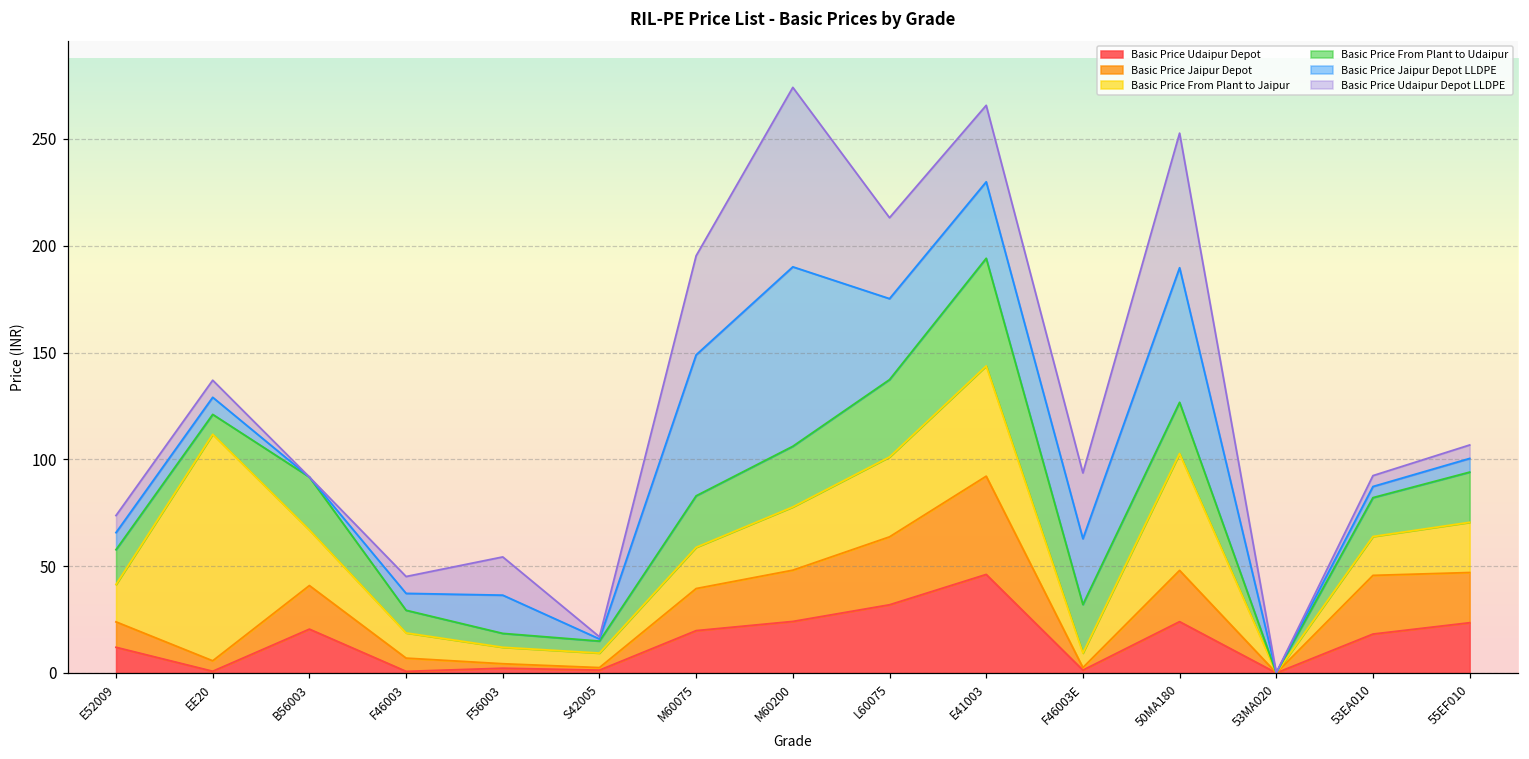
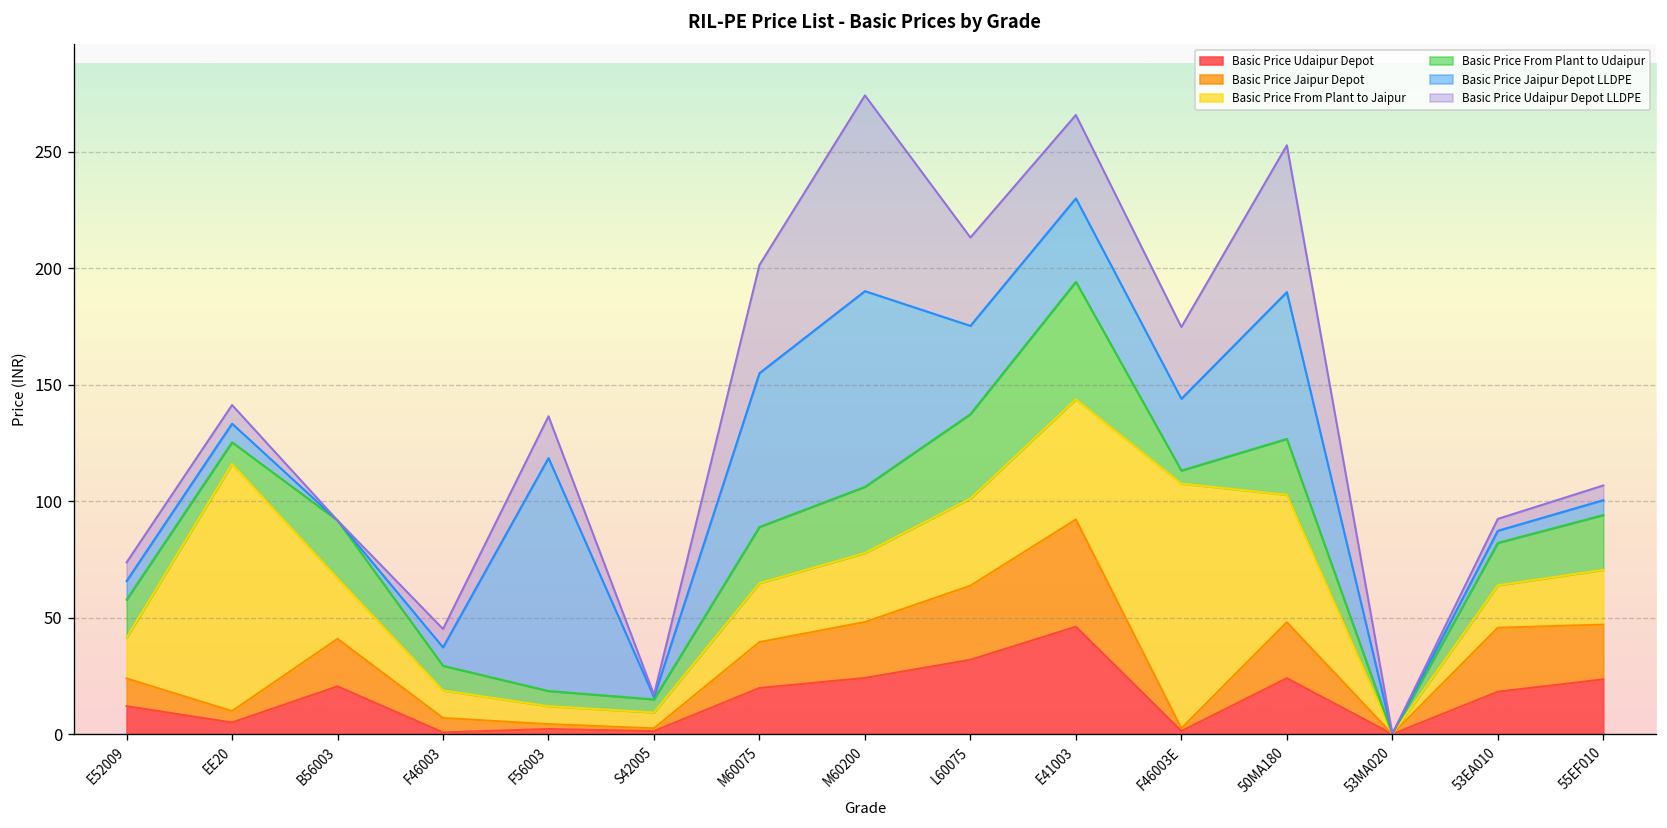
  {
    "Basic Price Udaipur Depot": {
      "E52009": 12,
-     "EE20": 1,
+     "EE20": 5,
      "B56003": 21,
      "F46003": 1,
      "F56003": 2,
      "M60075": 20,
      "M60200": 24,
      "L60075": 32,
      "E41003": 46,
      "50MA180": 24,
      "53EA010": 18,
      "55EF010": 24
    },
    "Basic Price Jaipur Depot": {
      "E52009": 12,
      "EE20": 5,
      "B56003": 20,
      "F46003": 6,
      "F56003": 2,
      "M60075": 20,
      "M60200": 24,
      "L60075": 32,
      "E41003": 46,
      "50MA180": 24,
      "53EA010": 27,
      "55EF010": 24
    },
    "Basic Price From Plant to Jaipur": {
      "E52009": 18,
      "EE20": 106,
      "B56003": 26,
      "F46003": 12,
      "F56003": 8,
      "S42005": 7,
-     "M60075": 19,
+     "M60075": 25,
      "M60200": 30,
      "L60075": 37,
      "E41003": 52,
-     "F46003E": 7,
+     "F46003E": 105,
      "50MA180": 55,
      "53EA010": 18,
      "55EF010": 24
    },
    "Basic Price From Plant to Udaipur": {
      "E52009": 16,
      "EE20": 9,
      "F46003": 11,
      "F56003": 7,
      "M60075": 24,
      "M60200": 28,
      "L60075": 36,
      "E41003": 50,
-     "F46003E": 23,
+     "F46003E": 6,
      "50MA180": 24,
      "53EA010": 18,
      "55EF010": 24
    },
    "Basic Price Jaipur Depot LLDPE": {
      "E52009": 8,
      "EE20": 8,
      "F46003": 8,
-     "F56003": 18,
+     "F56003": 100,
      "M60075": 66,
      "M60200": 84,
      "L60075": 38,
      "E41003": 36,
      "F46003E": 31,
      "50MA180": 63,
      "53EA010": 5,
      "55EF010": 6
    },
    "Basic Price Udaipur Depot LLDPE": {
      "E52009": 8,
      "EE20": 8,
      "F46003": 8,
      "F56003": 18,
      "M60075": 46,
      "M60200": 84,
      "L60075": 38,
      "E41003": 36,
      "F46003E": 31,
      "50MA180": 63,
      "53EA010": 5,
      "55EF010": 6
    }
  }
